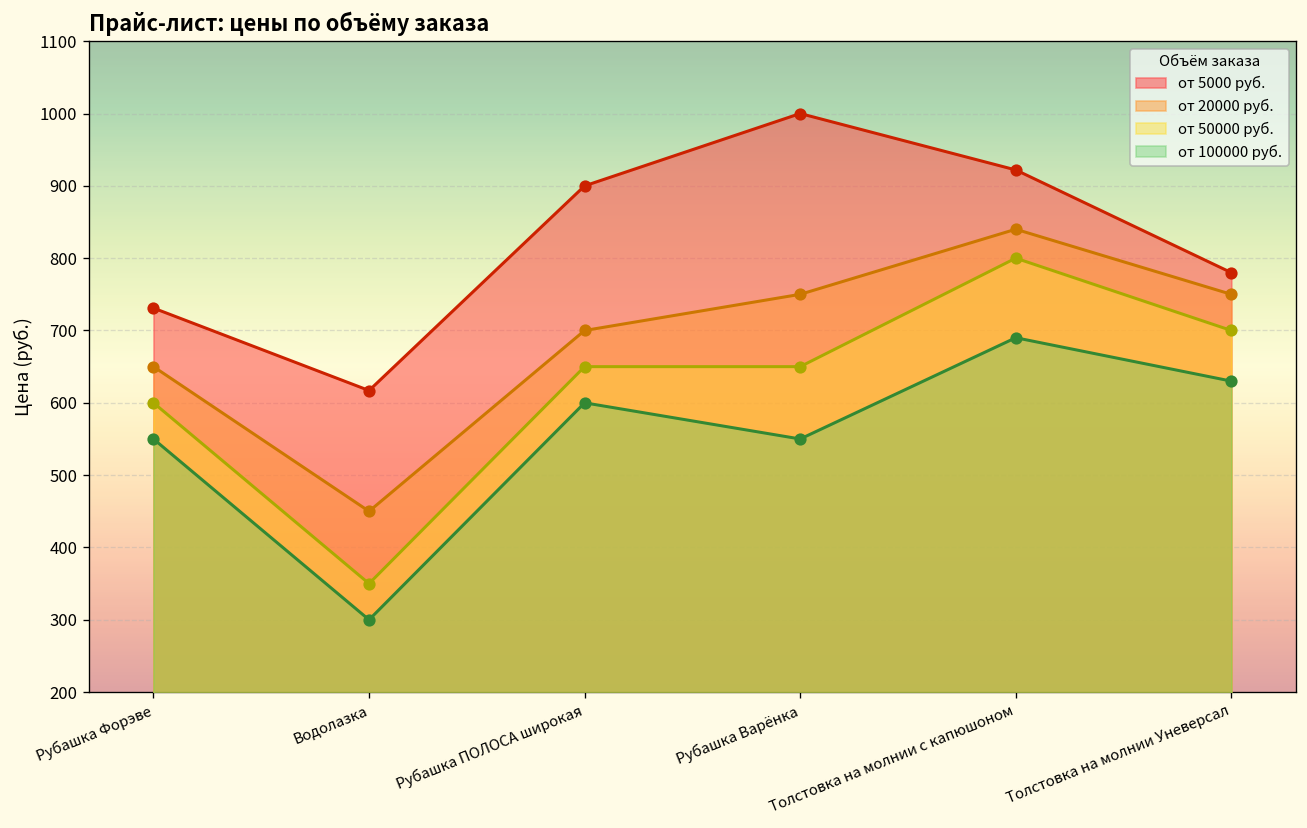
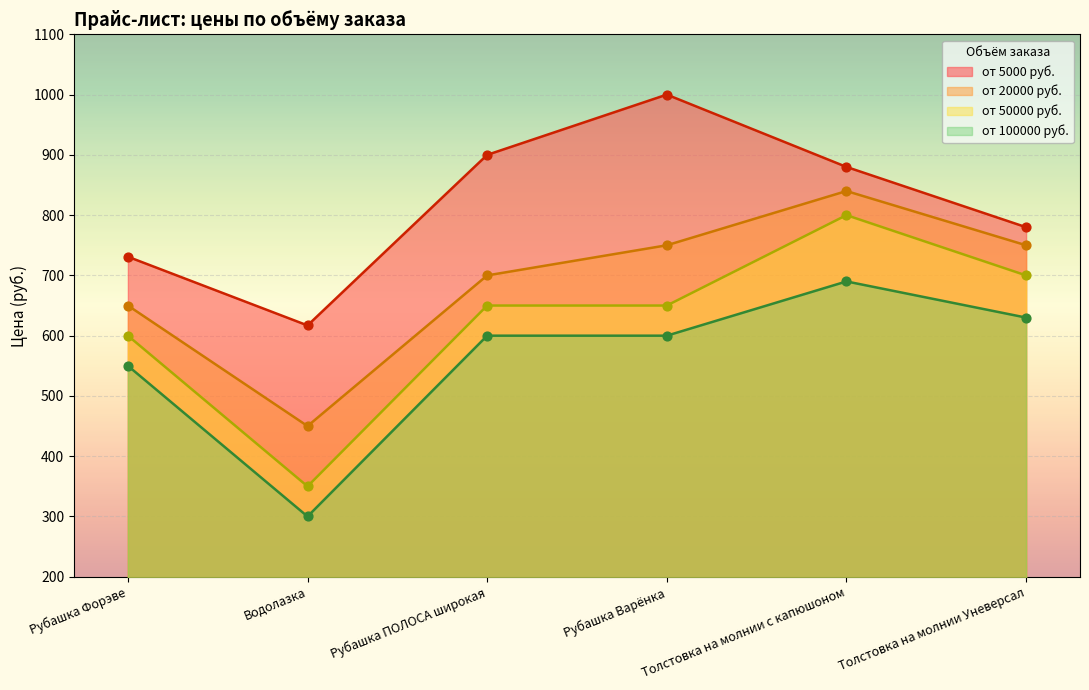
  {
    "от 5000 руб.": {
      "Рубашка Форэве": 730,
      "Водолазка": 620,
      "Рубашка ПОЛОСА широкая": 900,
      "Рубашка Варёнка": 1000,
-     "Толстовка на молнии с капюшоном": 920,
+     "Толстовка на молнии с капюшоном": 880,
      "Толстовка на молнии Уневерсал": 780
    },
    "от 100000 руб.": {
      "Рубашка Форэве": 550,
      "Водолазка": 300,
      "Рубашка ПОЛОСА широкая": 600,
-     "Рубашка Варёнка": 550,
+     "Рубашка Варёнка": 600,
      "Толстовка на молнии с капюшоном": 690,
      "Толстовка на молнии Уневерсал": 630
    }
  }
